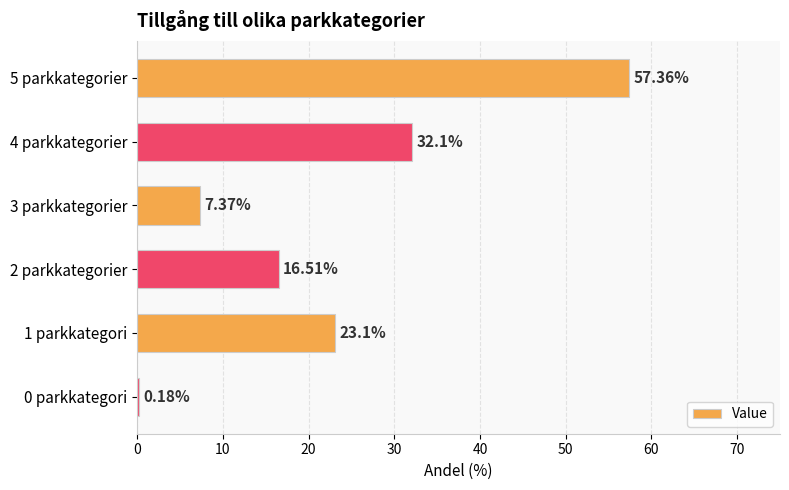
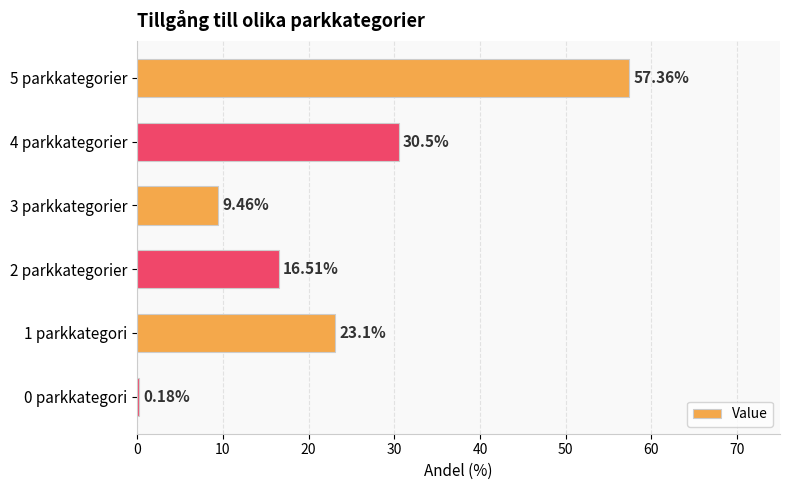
  {
    "5 parkkategorier": "57.36%",
-   "4 parkkategorier": "32.1%",
-   "3 parkkategorier": "7.37%",
+   "4 parkkategorier": "30.5%",
+   "3 parkkategorier": "9.46%",
    "2 parkkategorier": "16.51%",
    "1 parkkategori": "23.1%",
    "0 parkkategori": "0.18%"
  }
